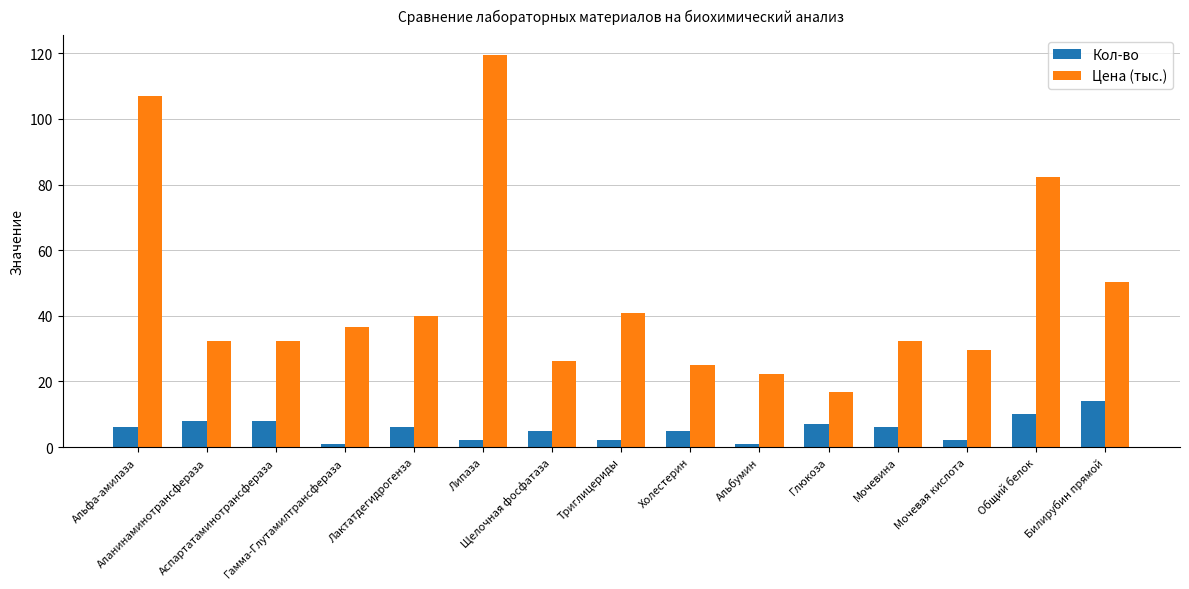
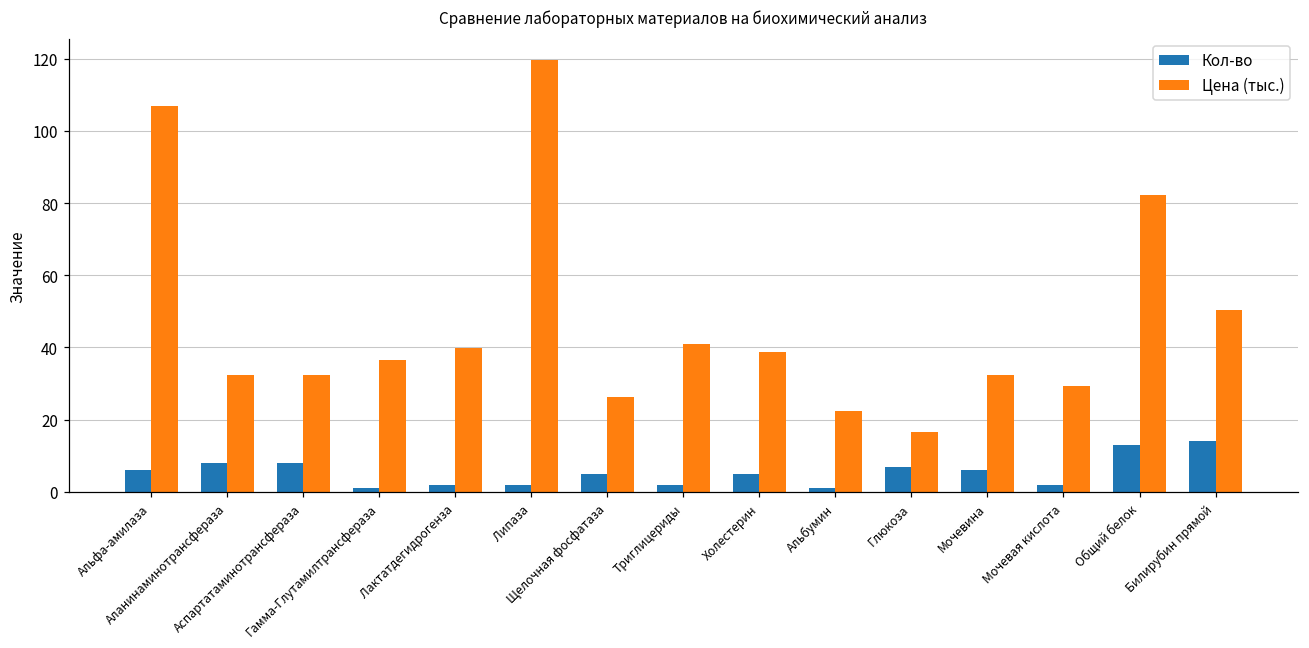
  {
    "Кол-во": {
      "Альфа-амилаза": 6,
      "Аланинаминотрансфераза": 8,
      "Аспартатаминотрансфераза": 8,
      "Гамма-Глутамилтрансфераза": 1,
-     "Лактатдегидрогенза": 6,
+     "Лактатдегидрогенза": 2,
      "Липаза": 2,
      "Щелочная фосфатаза": 5,
      "Триглицериды": 2,
      "Холестерин": 5,
      "Альбумин": 1,
      "Глюкоза": 7,
      "Мочевина": 6,
      "Мочевая кислота": 2,
-     "Общий белок": 10,
+     "Общий белок": 13,
      "Билирубин прямой": 14
    },
    "Цена (тыс.)": {
      "Альфа-амилаза": 107,
      "Аланинаминотрансфераза": 32,
      "Аспартатаминотрансфераза": 32,
      "Гамма-Глутамилтрансфераза": 37,
      "Лактатдегидрогенза": 40,
      "Липаза": 120,
      "Щелочная фосфатаза": 26,
      "Триглицериды": 41,
-     "Холестерин": 25,
+     "Холестерин": 39,
      "Альбумин": 22,
      "Глюкоза": 17,
      "Мочевина": 32,
      "Мочевая кислота": 29,
      "Общий белок": 82,
      "Билирубин прямой": 50
    }
  }
